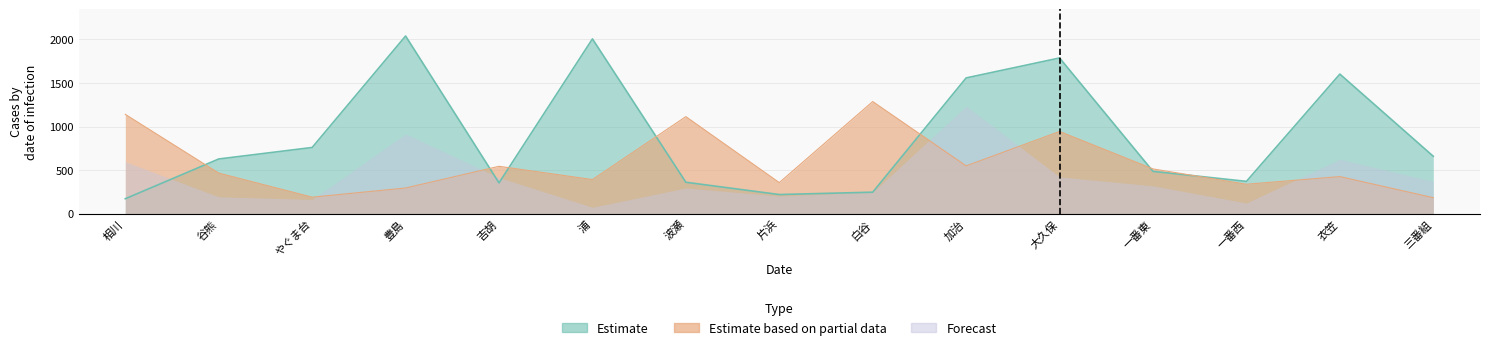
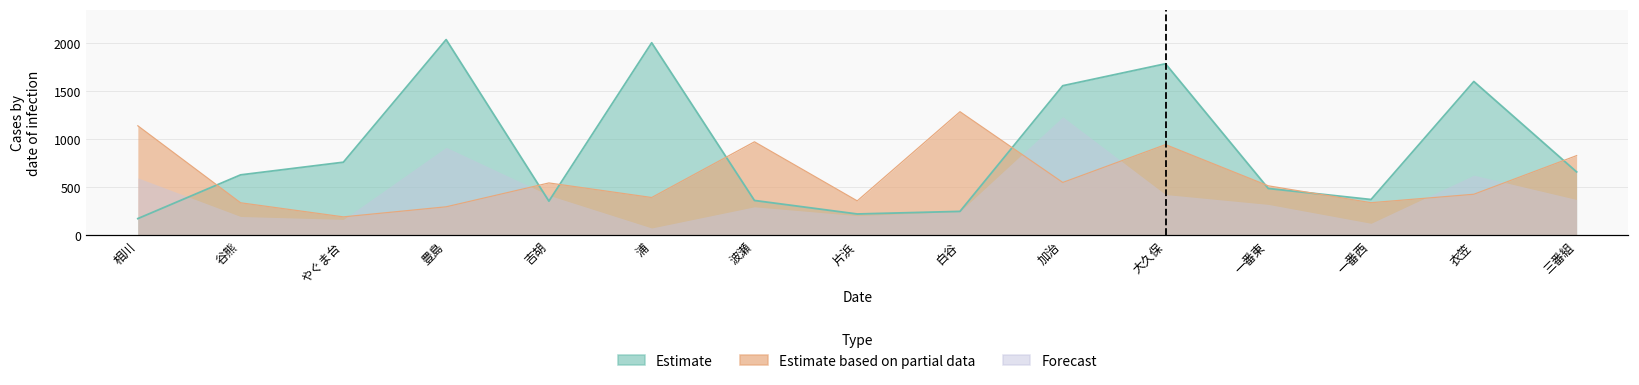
  {
    "Estimate": {
      "相川": 200,
      "谷熊": 600,
      "やぐま台": 800,
      "豊島": 2000,
      "吉胡": 400,
      "浦": 2000,
      "波瀬": 400,
      "加治": 1600,
      "大久保": 1800,
      "一番西": 400,
      "衣笠": 1600,
      "三番組": 700
    },
    "Estimate based on partial data": {
      "相川": 1100,
-     "谷熊": 500,
+     "谷熊": 300,
      "豊島": 300,
      "吉胡": 500,
      "浦": 400,
-     "波瀬": 1100,
+     "波瀬": 1000,
      "片浜": 400,
      "白谷": 1300,
      "加治": 600,
      "大久保": 900,
      "一番西": 300,
      "衣笠": 400,
-     "三番組": 200
+     "三番組": 800
    },
    "Forecast": {
      "相川": 600,
      "谷熊": 200,
      "豊島": 900,
      "吉胡": 400,
      "浦": 100,
      "波瀬": 300,
      "加治": 1200,
      "大久保": 400,
      "一番東": 300,
      "一番西": 100,
      "衣笠": 600,
      "三番組": 400
    }
  }
